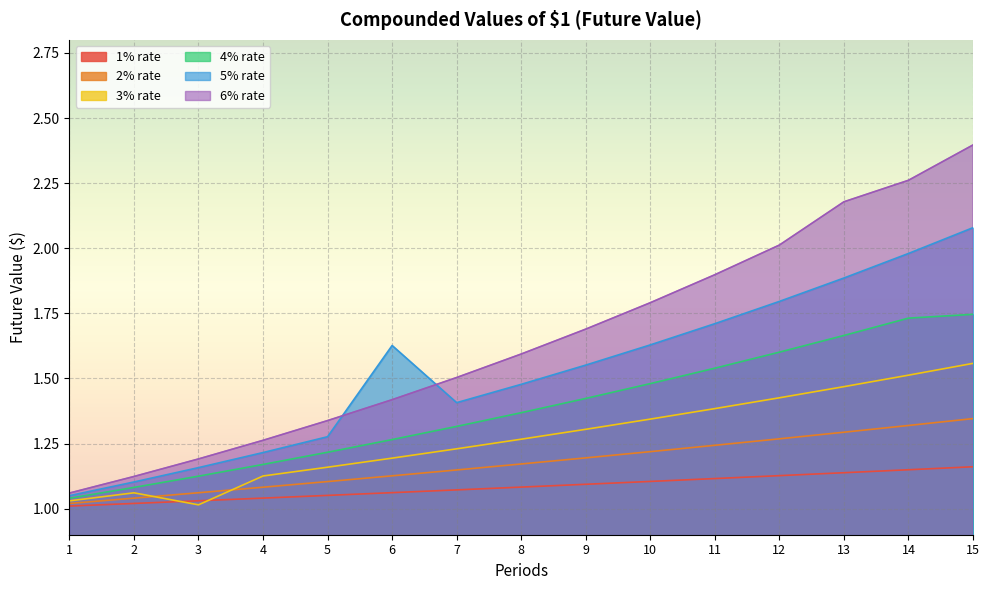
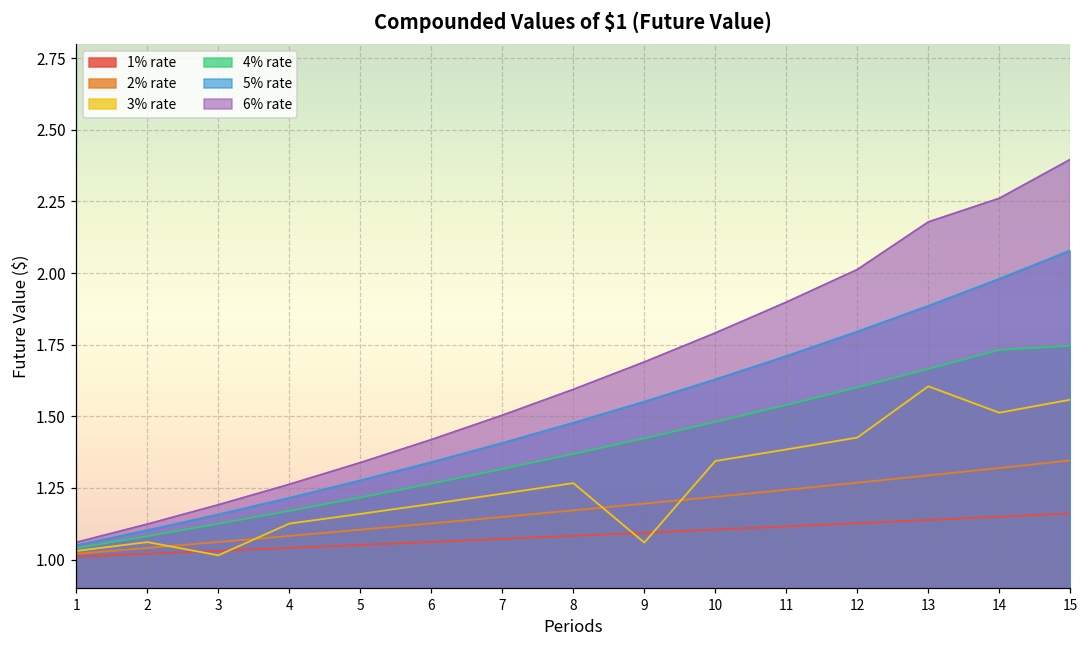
  {
    "3% rate": {
      "1": 1.03,
      "2": 1.06,
      "3": 1.01,
      "4": 1.13,
      "5": 1.16,
      "6": 1.19,
      "7": 1.23,
      "8": 1.27,
-     "9": 1.30,
+     "9": 1.06,
      "10": 1.34,
      "11": 1.38,
      "12": 1.43,
-     "13": 1.47,
+     "13": 1.60,
      "14": 1.51,
      "15": 1.56
    },
    "4% rate": {
      "1": 1.04,
      "2": 1.08,
      "3": 1.12,
      "4": 1.17,
      "5": 1.22,
      "6": 1.27,
      "7": 1.32,
      "8": 1.37,
      "9": 1.42,
      "10": 1.48,
      "11": 1.54,
      "12": 1.60,
      "13": 1.67,
      "14": 1.73,
      "15": 1.75
    },
    "5% rate": {
      "1": 1.05,
      "2": 1.10,
      "3": 1.16,
      "4": 1.22,
      "5": 1.28,
-     "6": 1.63,
+     "6": 1.34,
      "7": 1.41,
      "8": 1.48,
      "9": 1.55,
      "10": 1.63,
      "11": 1.71,
      "12": 1.80,
      "13": 1.89,
      "14": 1.98,
      "15": 2.08
    },
    "6% rate": {
      "1": 1.06,
      "2": 1.12,
      "3": 1.19,
      "4": 1.26,
      "5": 1.34,
      "6": 1.42,
      "7": 1.50,
      "8": 1.59,
      "9": 1.69,
      "10": 1.79,
      "11": 1.90,
      "12": 2.01,
      "13": 2.18,
      "14": 2.26,
      "15": 2.40
    }
  }
